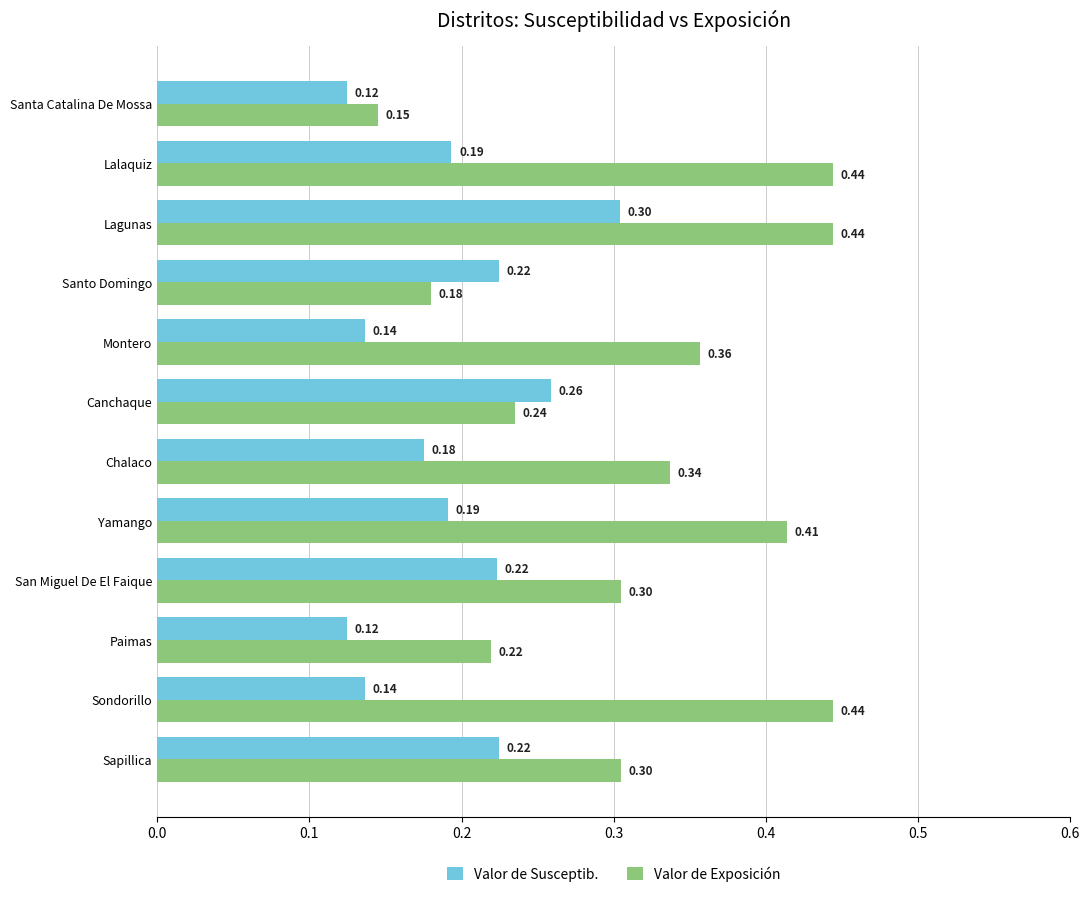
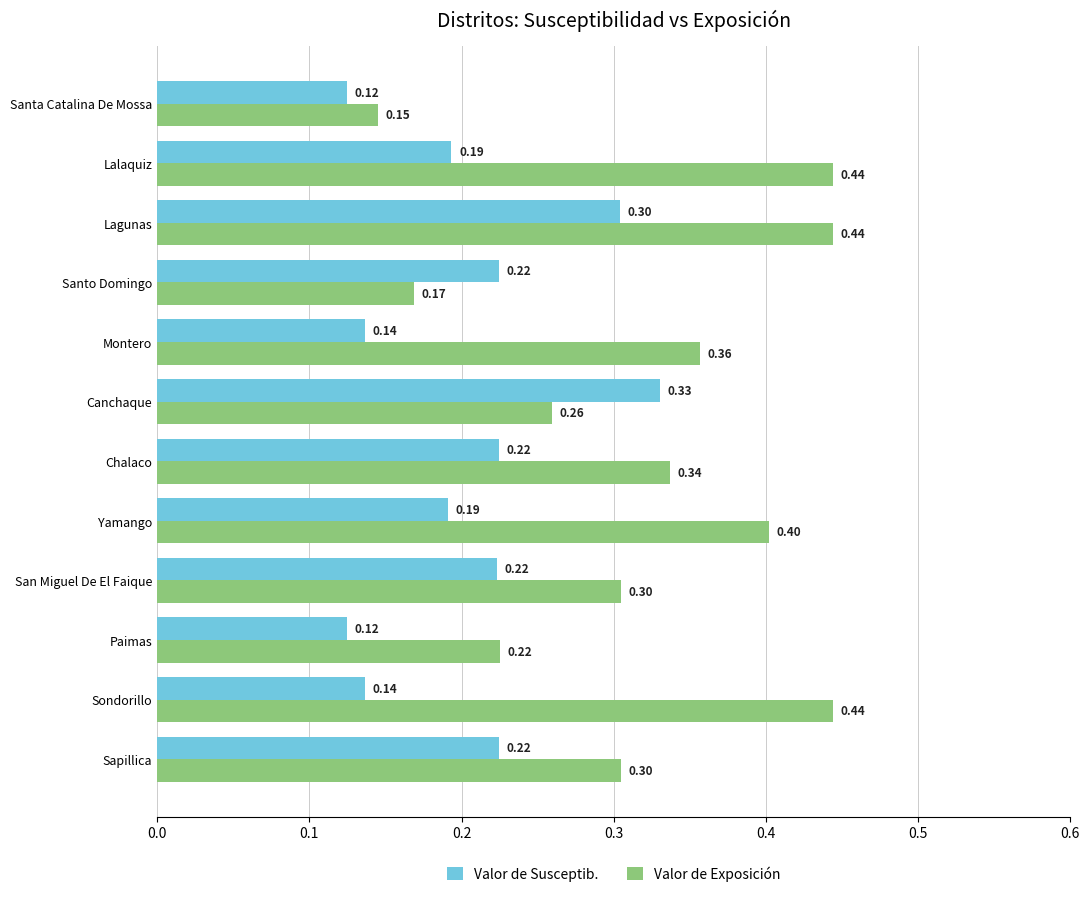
  {
    "Valor de Susceptib.": {
      "Santa Catalina De Mossa": 0.12,
      "Lalaquiz": 0.19,
      "Lagunas": 0.30,
      "Santo Domingo": 0.22,
      "Montero": 0.14,
-     "Canchaque": 0.26,
-     "Chalaco": 0.18,
+     "Canchaque": 0.33,
+     "Chalaco": 0.22,
      "Yamango": 0.19,
      "San Miguel De El Faique": 0.22,
      "Paimas": 0.12,
      "Sondorillo": 0.14,
      "Sapillica": 0.22
    },
    "Valor de Exposición": {
      "Santa Catalina De Mossa": 0.15,
      "Lalaquiz": 0.44,
      "Lagunas": 0.44,
-     "Santo Domingo": 0.18,
+     "Santo Domingo": 0.17,
      "Montero": 0.36,
-     "Canchaque": 0.24,
+     "Canchaque": 0.26,
      "Chalaco": 0.34,
-     "Yamango": 0.41,
+     "Yamango": 0.40,
      "San Miguel De El Faique": 0.30,
-     "Paimas": 0.220,
+     "Paimas": 0.225,
      "Sondorillo": 0.44,
      "Sapillica": 0.30
    }
  }
